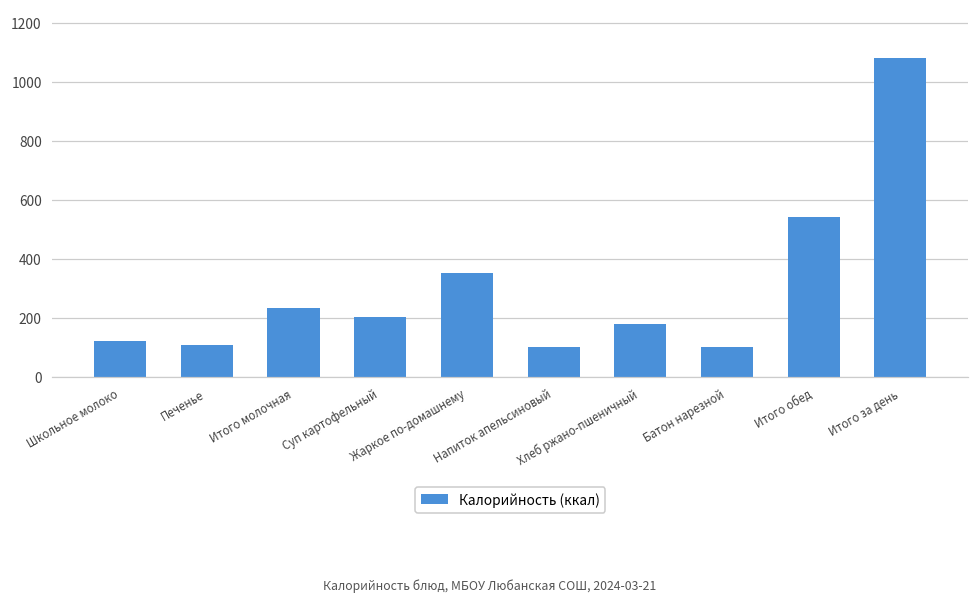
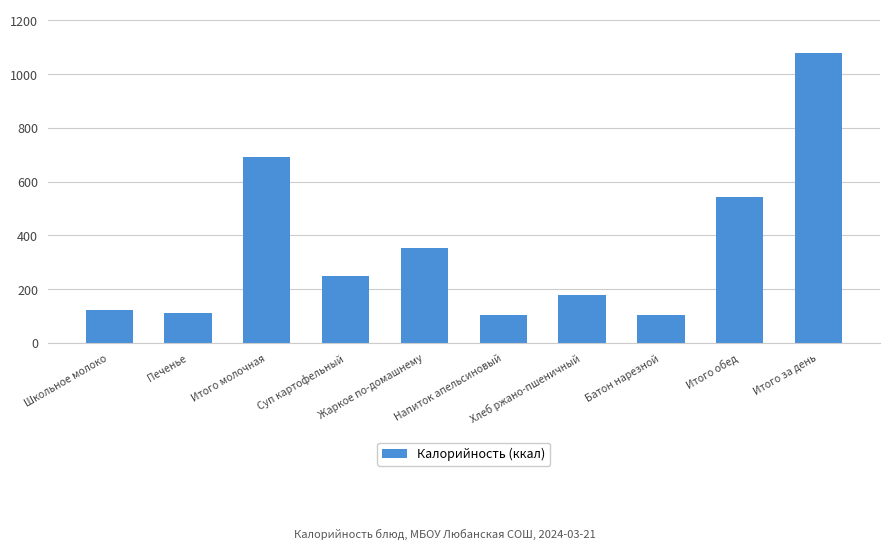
  {
    "Школьное молоко": 120,
    "Печенье": 110,
-   "Итого молочная": 230,
-   "Суп картофельный": 200,
+   "Итого молочная": 690,
+   "Суп картофельный": 250,
    "Жаркое по-домашнему": 350,
    "Напиток апельсиновый": 100,
    "Хлеб ржано-пшеничный": 180,
    "Батон нарезной": 100,
    "Итого обед": 540,
    "Итого за день": 1080
  }
